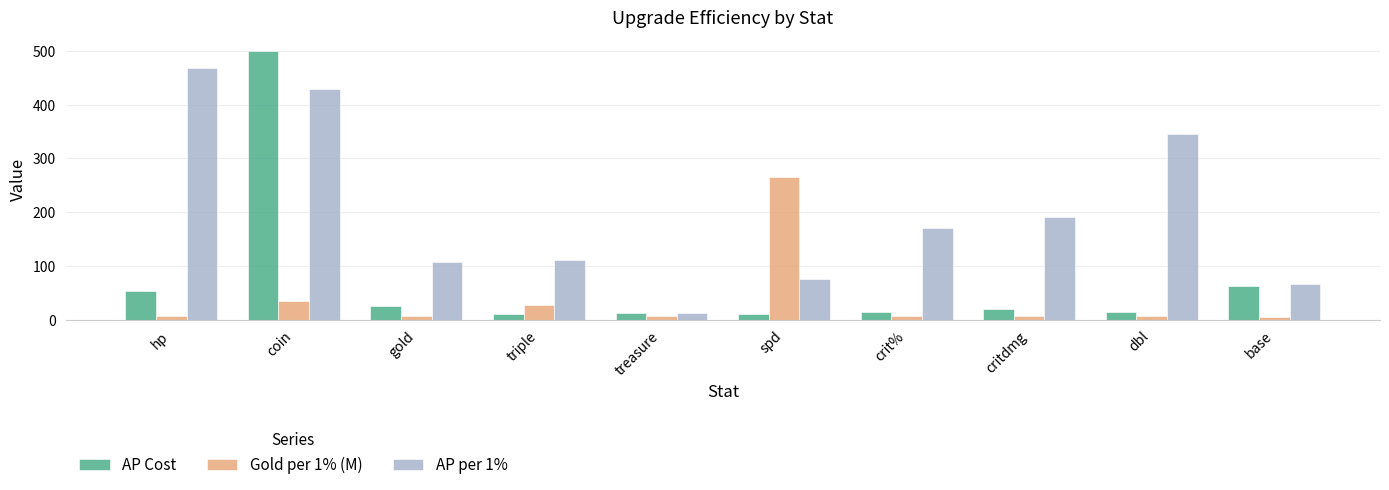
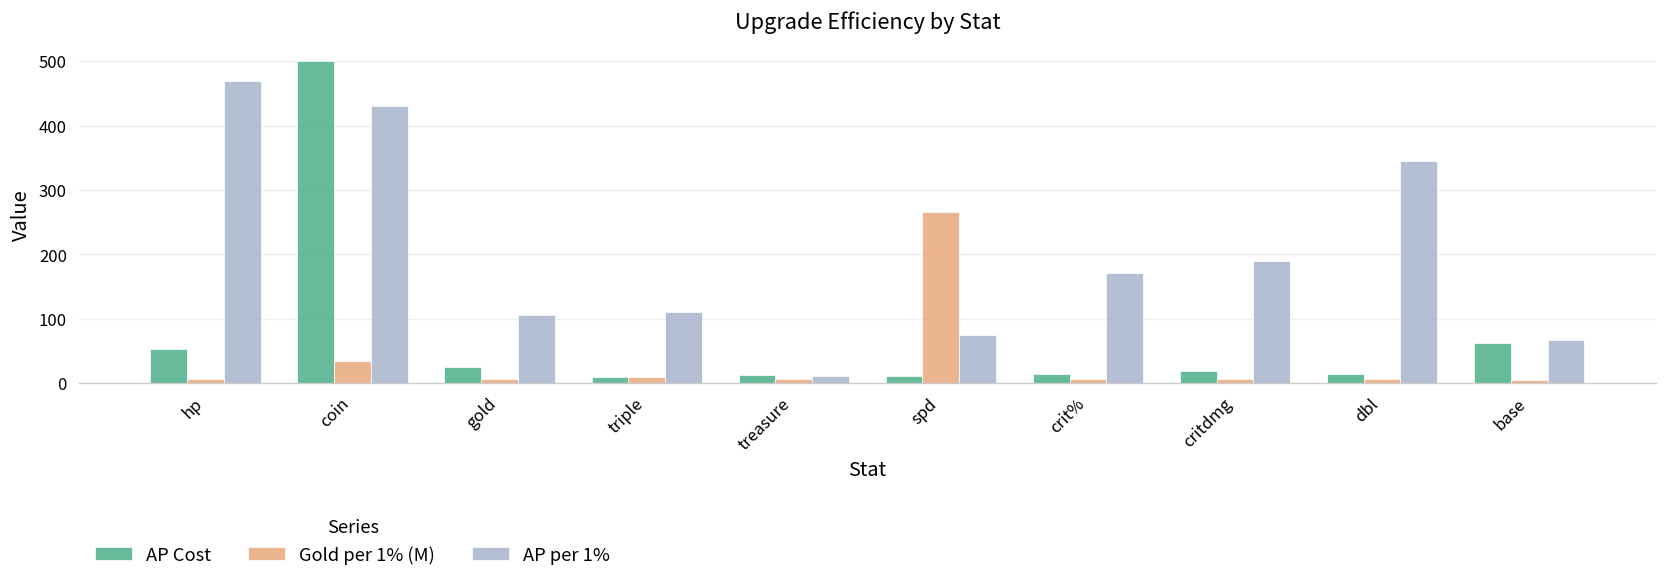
  {
    "AP Cost": {
      "hp": 50,
      "coin": 500,
      "gold": 30,
      "triple": 10,
      "treasure": 10,
      "spd": 10,
      "crit%": 10,
      "critdmg": 20,
      "dbl": 10,
      "base": 60
    },
    "Gold per 1% (M)": {
      "hp": 10,
      "coin": 30,
      "gold": 10,
-     "triple": 30,
+     "triple": 10,
      "treasure": 10,
      "spd": 270,
      "crit%": 10,
      "critdmg": 10,
      "dbl": 10,
      "base": 10
    },
    "AP per 1%": {
      "hp": 470,
      "coin": 430,
      "gold": 110,
      "triple": 110,
      "treasure": 10,
      "spd": 70,
      "crit%": 170,
      "critdmg": 190,
      "dbl": 340,
      "base": 70
    }
  }
